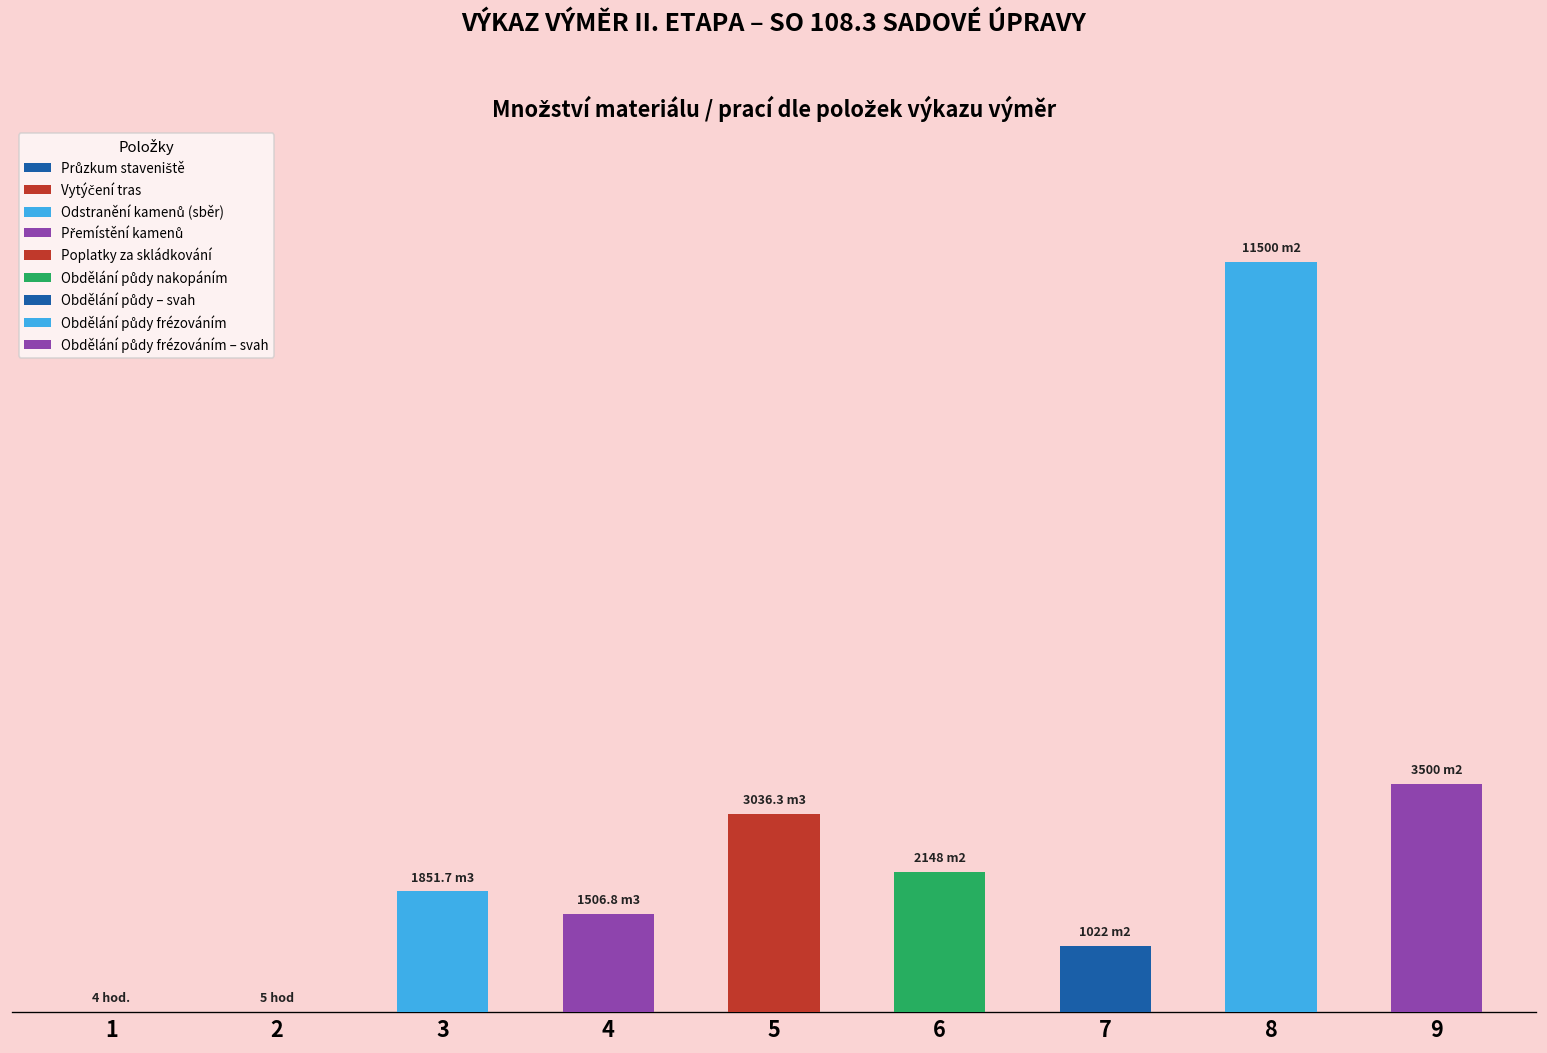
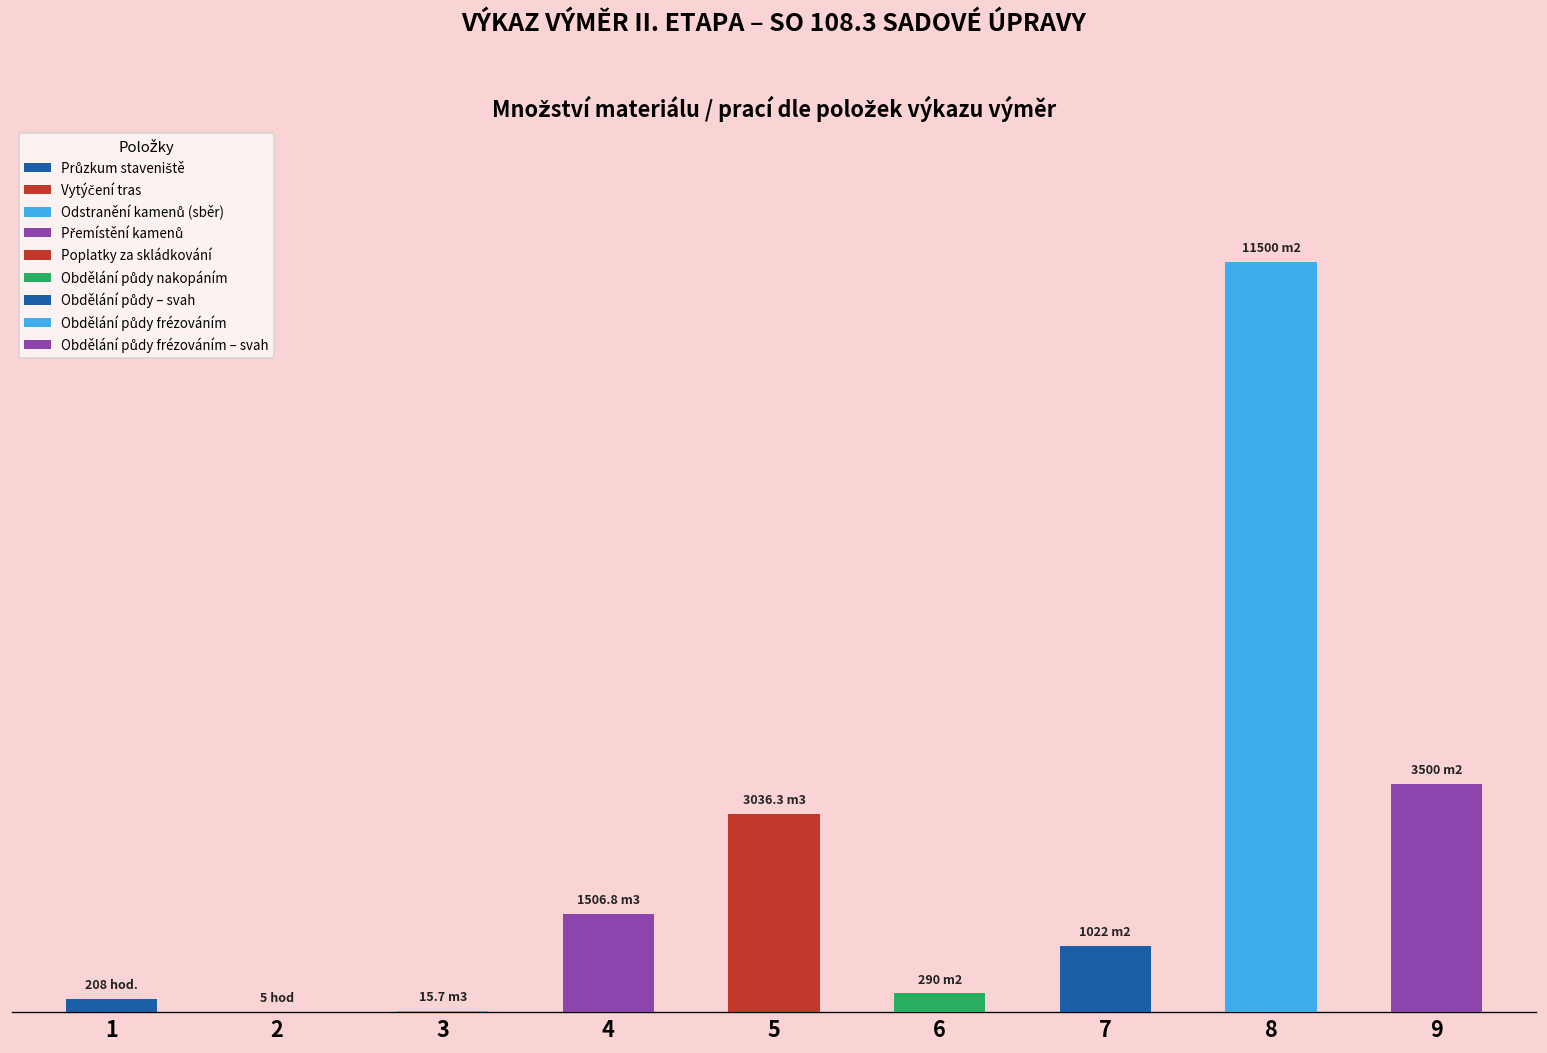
  {
-   "1": 4,
+   "1": 208,
    "2": 5,
-   "3": 1851.7,
+   "3": 15.7,
    "4": 1506.8,
    "5": 3036.3,
-   "6": 2148,
+   "6": 290,
    "7": 1022,
    "8": 11500,
    "9": 3500
  }
